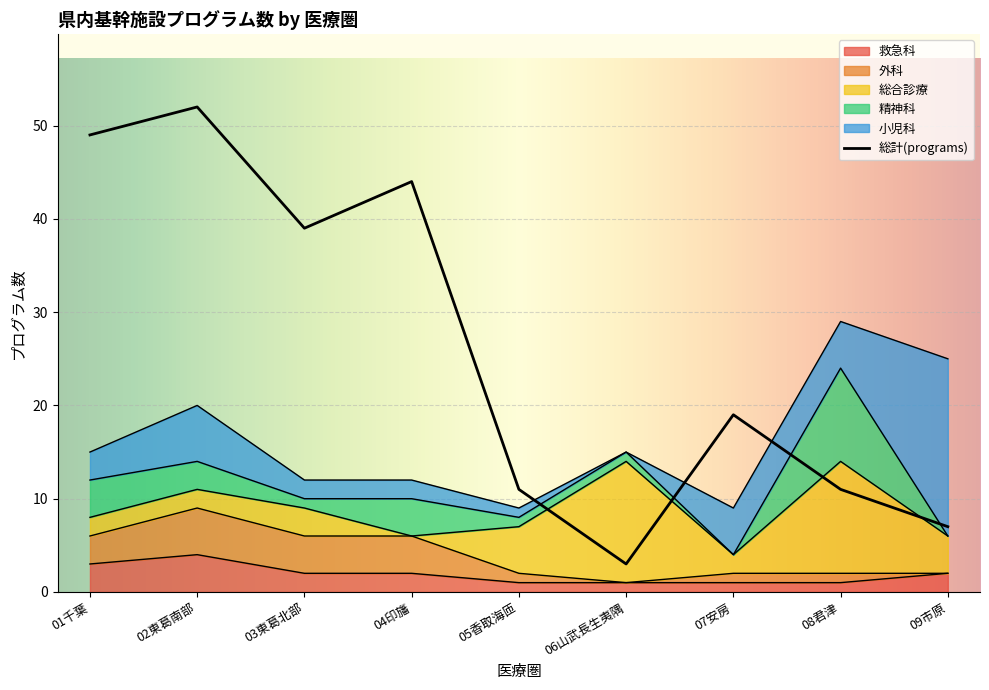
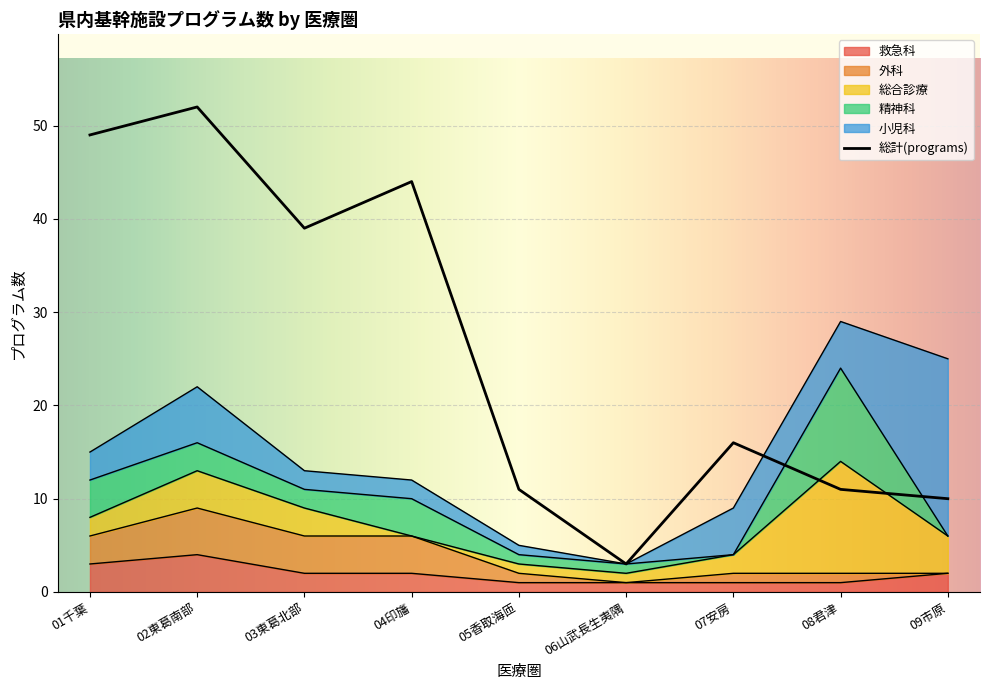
  {
    "総合診療": {
-     "02東葛南部": 2,
-     "05香取海匝": 5,
-     "06山武長生夷隅": 13
+     "02東葛南部": 4,
+     "05香取海匝": 1,
+     "06山武長生夷隅": 1
    },
    "精神科": {
      "02東葛南部": 3,
-     "03東葛北部": 1,
+     "03東葛北部": 2,
      "05香取海匝": 1
    },
    "小児科": {
      "02東葛南部": 6,
      "03東葛北部": 2,
      "05香取海匝": 1
    },
    "総計(programs)": {
      "01千葉": 49,
      "02東葛南部": 52,
      "03東葛北部": 39,
      "04印旛": 44,
      "05香取海匝": 11,
-     "07安房": 19,
+     "07安房": 16,
      "08君津": 11,
-     "09市原": 7
+     "09市原": 10
    }
  }
